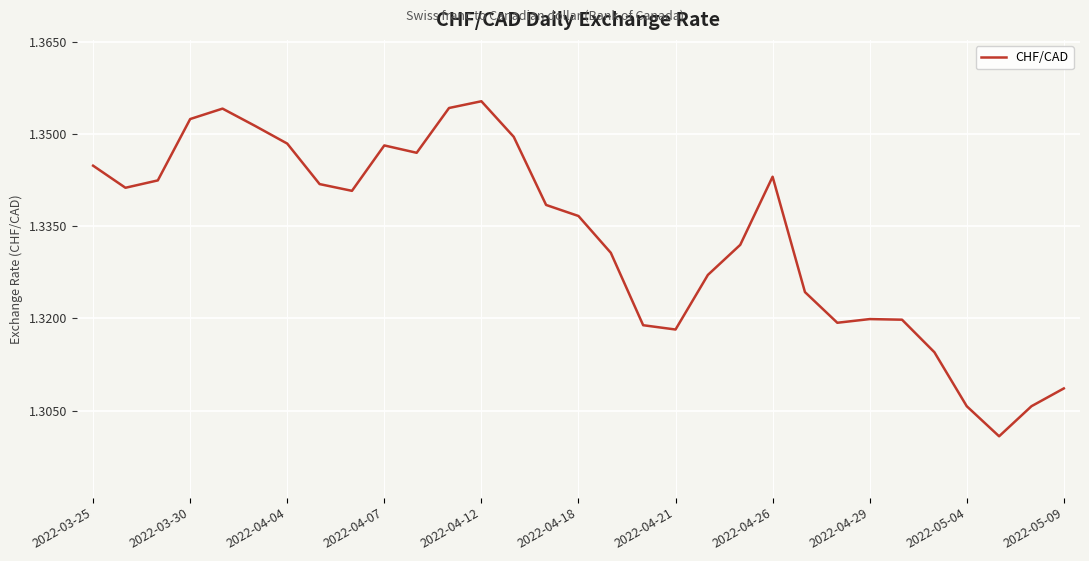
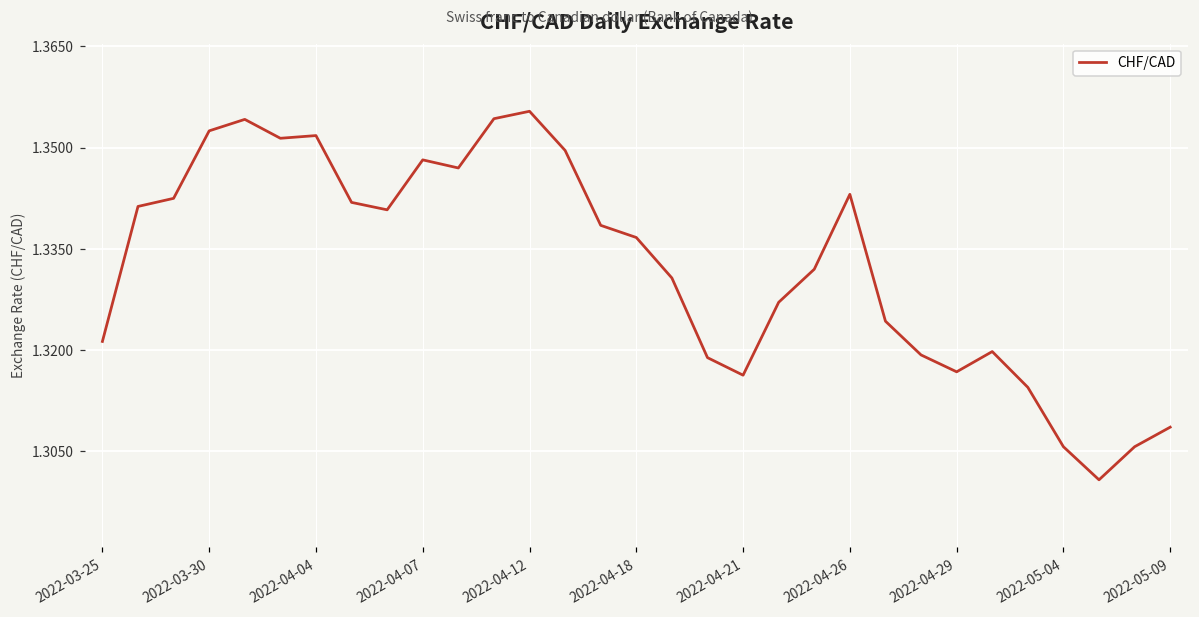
  {
-   "2022-03-25": 1.345,
+   "2022-03-25": 1.321,
    "2022-03-30": 1.353,
-   "2022-04-04": 1.349,
+   "2022-04-04": 1.352,
    "2022-04-07": 1.348,
    "2022-04-12": 1.355,
    "2022-04-18": 1.337,
-   "2022-04-21": 1.318,
+   "2022-04-21": 1.316,
    "2022-04-26": 1.343,
-   "2022-04-29": 1.320,
+   "2022-04-29": 1.317,
    "2022-05-04": 1.306,
    "2022-05-09": 1.309
  }
